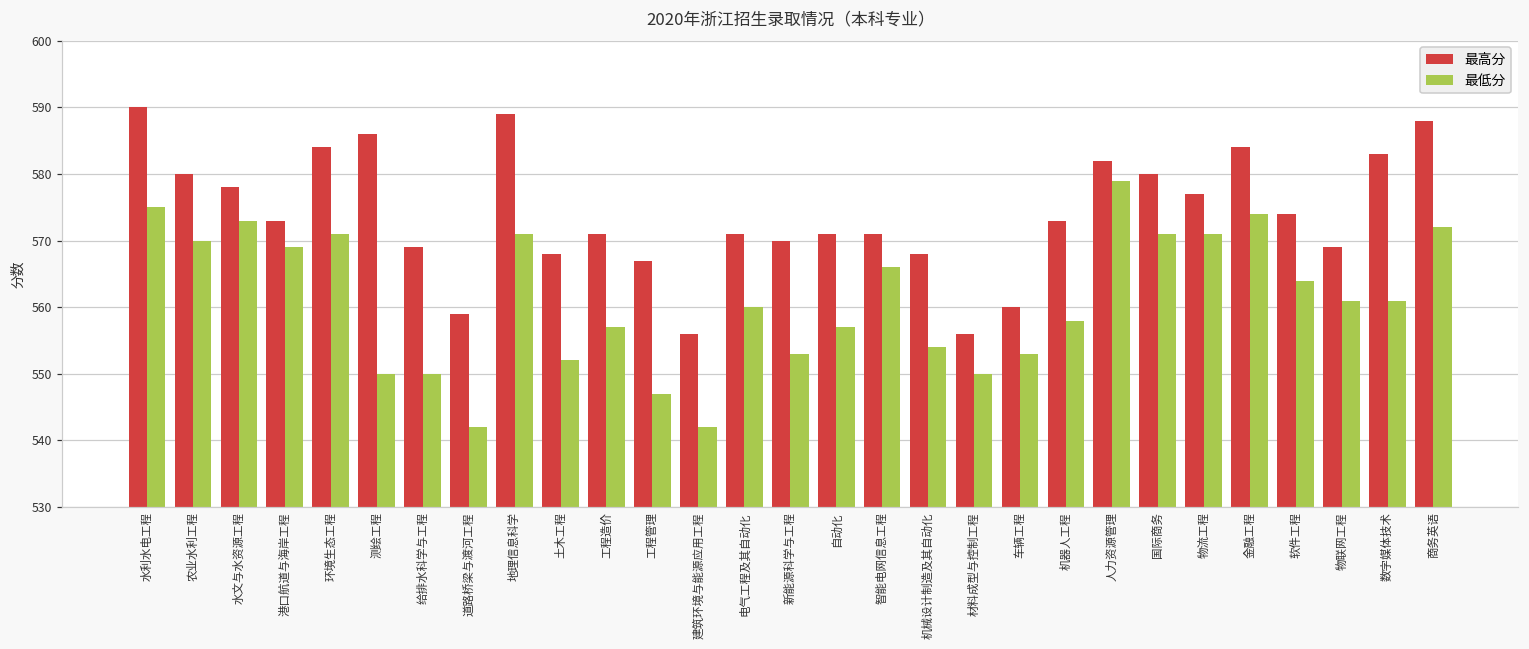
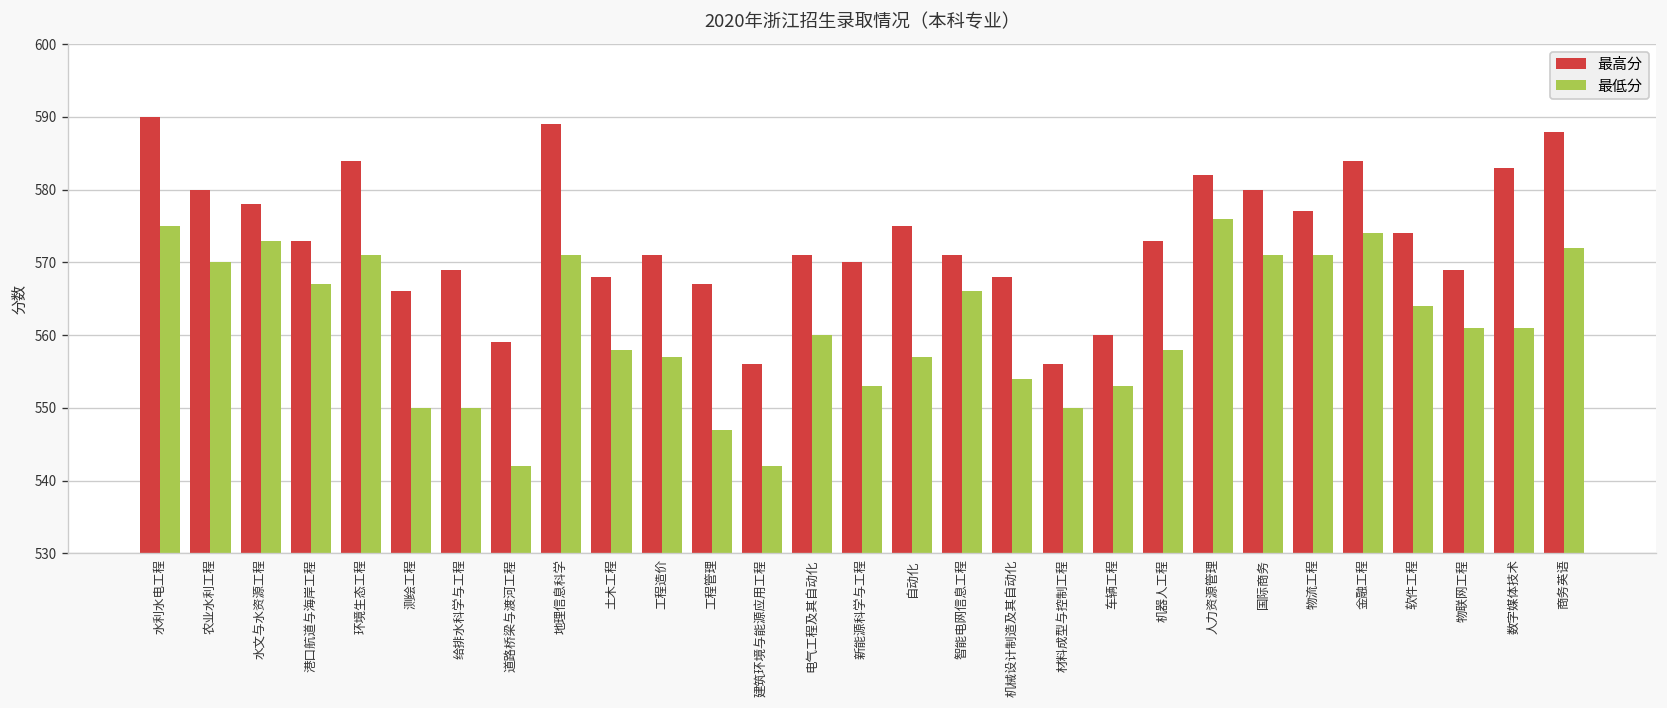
  {
    "最高分": {
      "水利水电工程": 590,
      "农业水利工程": 580,
      "水文与水资源工程": 578,
      "港口航道与海岸工程": 573,
      "环境生态工程": 584,
-     "测绘工程": 586,
+     "测绘工程": 566,
      "给排水科学与工程": 569,
      "道路桥梁与渡河工程": 559,
      "地理信息科学": 589,
      "土木工程": 568,
      "工程造价": 571,
      "工程管理": 567,
      "建筑环境与能源应用工程": 556,
      "电气工程及其自动化": 571,
      "新能源科学与工程": 570,
-     "自动化": 571,
+     "自动化": 575,
      "智能电网信息工程": 571,
      "机械设计制造及其自动化": 568,
      "材料成型与控制工程": 556,
      "车辆工程": 560,
      "机器人工程": 573,
      "人力资源管理": 582,
      "国际商务": 580,
      "物流工程": 577,
      "金融工程": 584,
      "软件工程": 574,
      "物联网工程": 569,
      "数字媒体技术": 583,
      "商务英语": 588
    },
    "最低分": {
      "水利水电工程": 575,
      "农业水利工程": 570,
      "水文与水资源工程": 573,
-     "港口航道与海岸工程": 569,
+     "港口航道与海岸工程": 567,
      "环境生态工程": 571,
      "测绘工程": 550,
      "给排水科学与工程": 550,
      "道路桥梁与渡河工程": 542,
      "地理信息科学": 571,
-     "土木工程": 552,
+     "土木工程": 558,
      "工程造价": 557,
      "工程管理": 547,
      "建筑环境与能源应用工程": 542,
      "电气工程及其自动化": 560,
      "新能源科学与工程": 553,
      "自动化": 557,
      "智能电网信息工程": 566,
      "机械设计制造及其自动化": 554,
      "材料成型与控制工程": 550,
      "车辆工程": 553,
      "机器人工程": 558,
-     "人力资源管理": 579,
+     "人力资源管理": 576,
      "国际商务": 571,
      "物流工程": 571,
      "金融工程": 574,
      "软件工程": 564,
      "物联网工程": 561,
      "数字媒体技术": 561,
      "商务英语": 572
    }
  }
